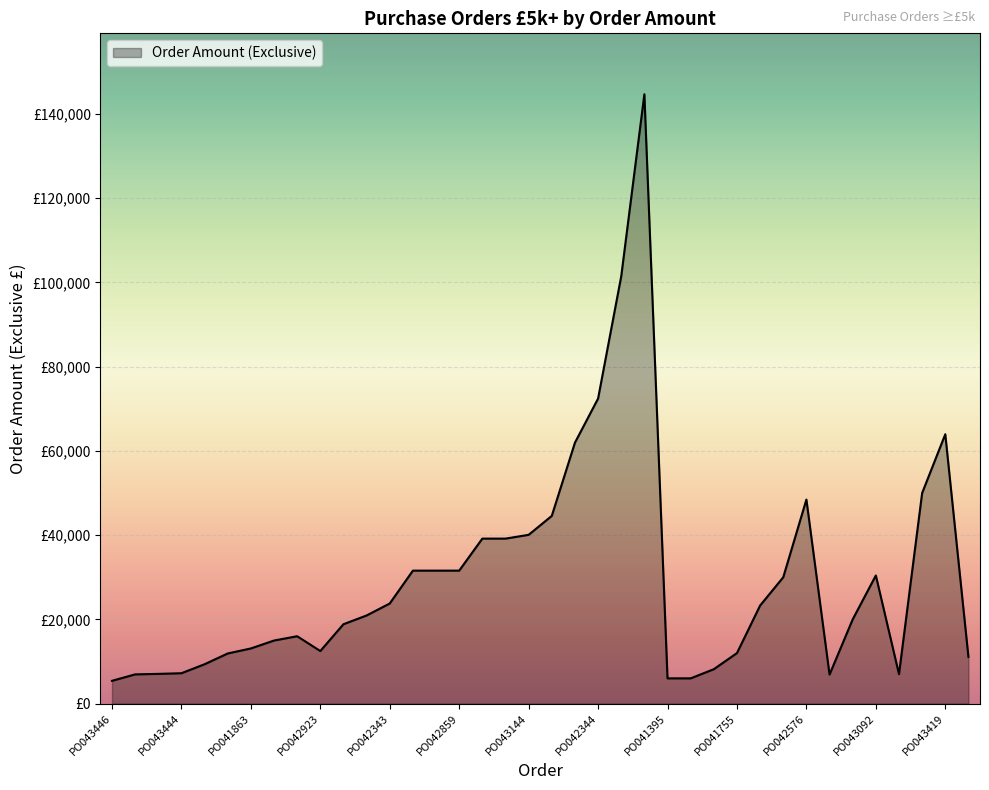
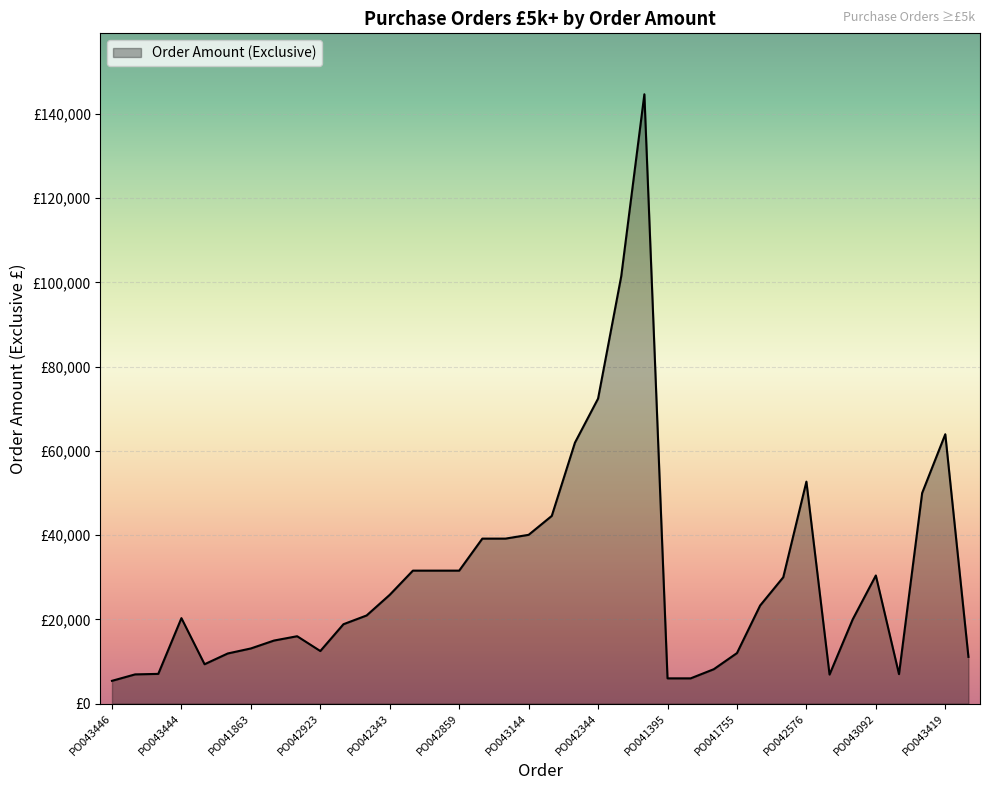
  {
    "PO043446": "£5,000",
-   "PO043444": "£7,000",
+   "PO043444": "£20,000",
    "PO041863": "£13,000",
    "PO042923": "£12,000",
-   "PO042343": "£24,000",
+   "PO042343": "£26,000",
    "PO042859": "£32,000",
    "PO043144": "£40,000",
    "PO042344": "£72,000",
    "PO041395": "£6,000",
    "PO041755": "£12,000",
-   "PO042576": "£48,000",
+   "PO042576": "£53,000",
    "PO043092": "£30,000",
    "PO043419": "£64,000"
  }
